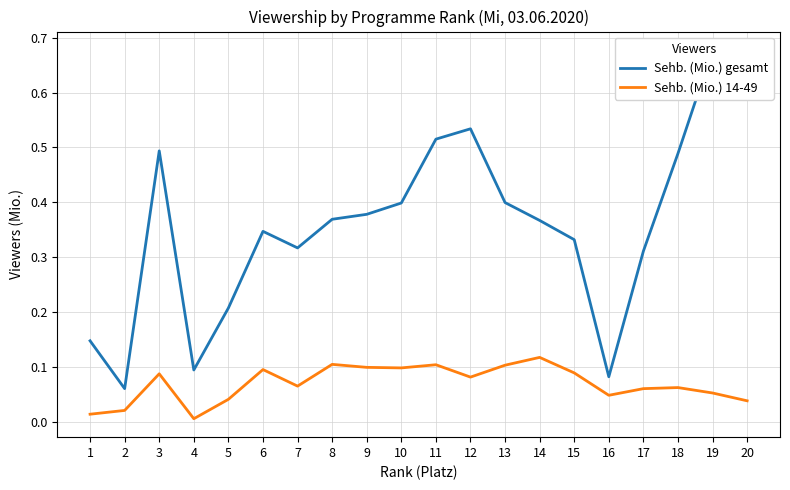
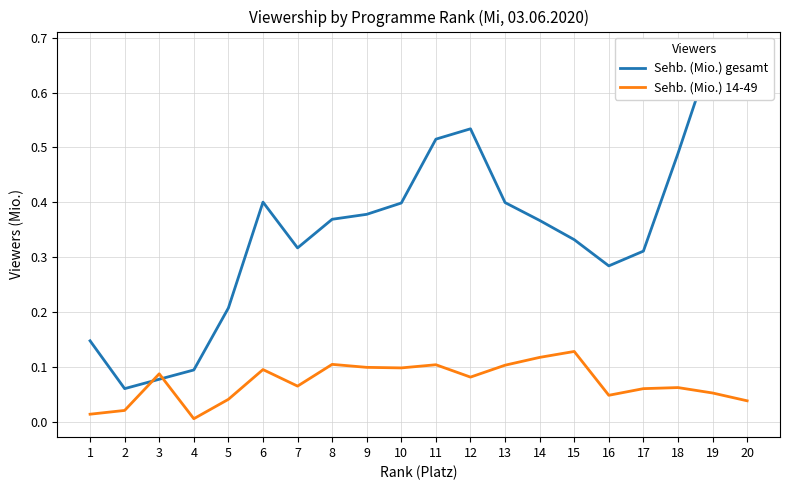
  {
    "Sehb. (Mio.) gesamt": {
      "1": 0.15,
      "2": 0.06,
-     "3": 0.49,
+     "3": 0.08,
      "4": 0.09,
      "5": 0.21,
-     "6": 0.35,
+     "6": 0.40,
      "7": 0.32,
      "8": 0.37,
      "9": 0.38,
      "10": 0.40,
      "11": 0.52,
      "12": 0.53,
      "13": 0.40,
      "14": 0.37,
      "15": 0.33,
-     "16": 0.08,
+     "16": 0.28,
      "17": 0.31,
      "18": 0.49
    },
    "Sehb. (Mio.) 14-49": {
      "1": 0.01,
      "2": 0.02,
      "3": 0.09,
      "4": 0.01,
      "5": 0.04,
      "6": 0.10,
      "7": 0.07,
      "8": 0.11,
      "9": 0.10,
      "10": 0.10,
      "11": 0.10,
      "12": 0.08,
      "13": 0.10,
      "14": 0.12,
-     "15": 0.09,
+     "15": 0.13,
      "16": 0.05,
      "17": 0.06,
      "18": 0.06,
      "19": 0.05,
      "20": 0.04
    }
  }
